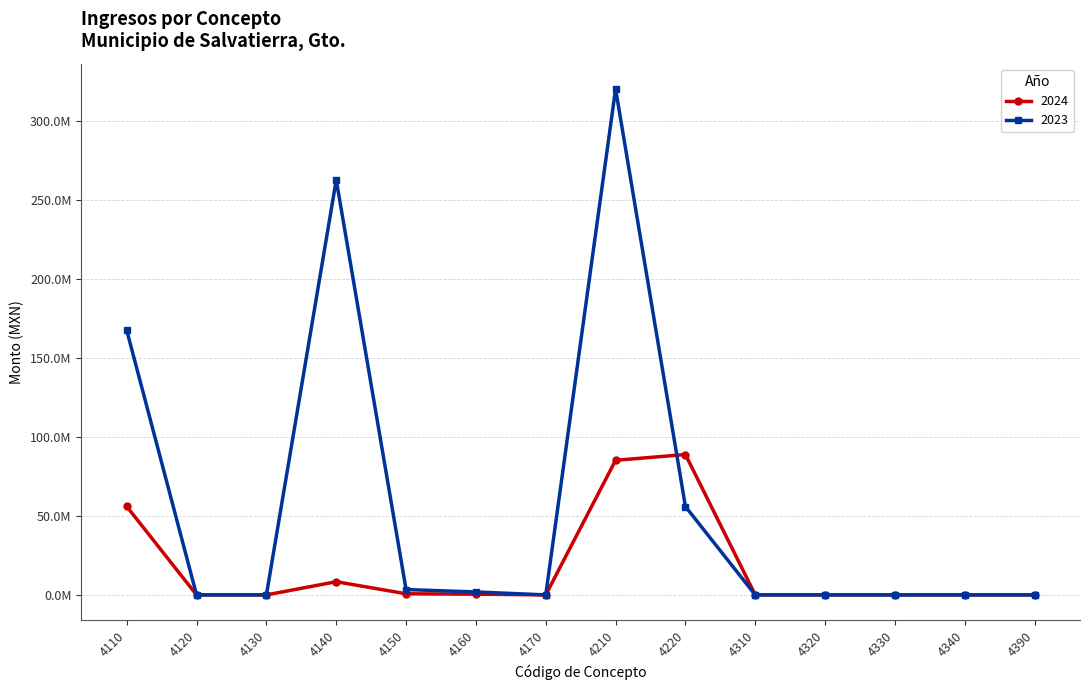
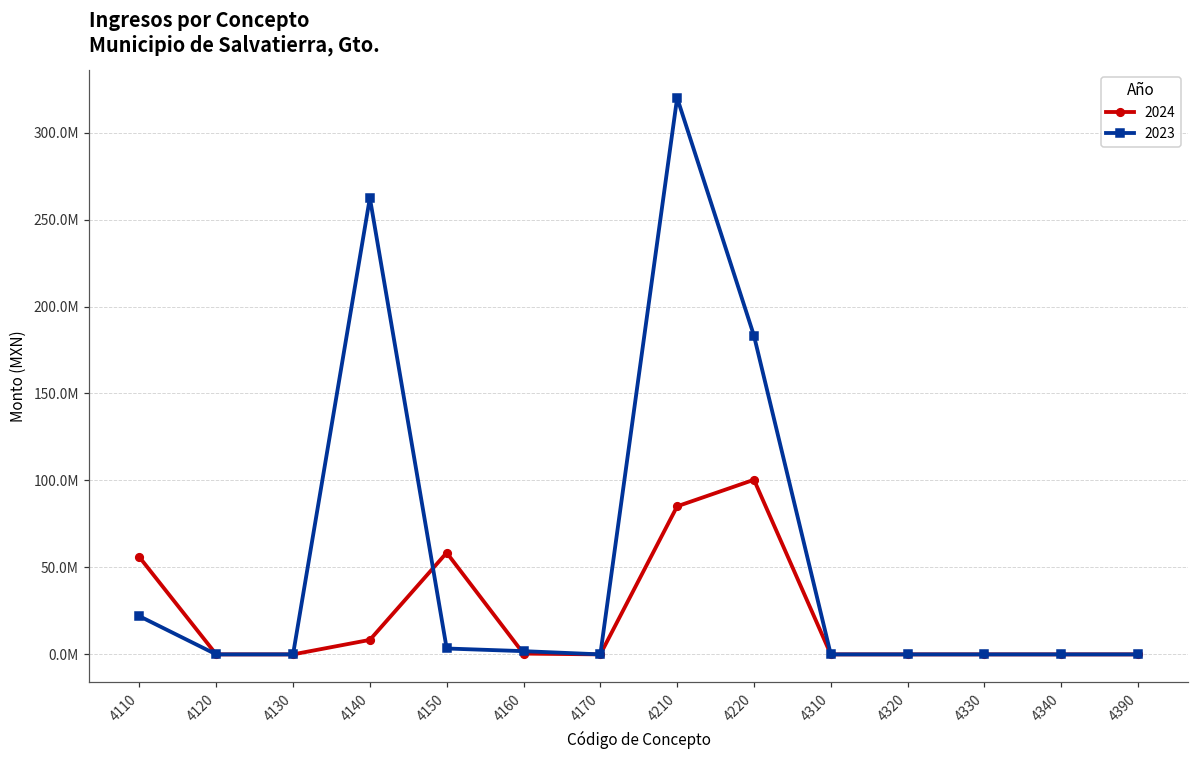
  {
    "2024": {
      "4110": 56000000,
      "4140": 8000000,
-     "4150": 1000000,
+     "4150": 58000000,
      "4210": 85000000,
-     "4220": 89000000
+     "4220": 100000000
    },
    "2023": {
-     "4110": 167000000,
+     "4110": 22000000,
      "4140": 262000000,
      "4150": 3000000,
      "4210": 320000000,
-     "4220": 56000000
+     "4220": 183000000
    }
  }
